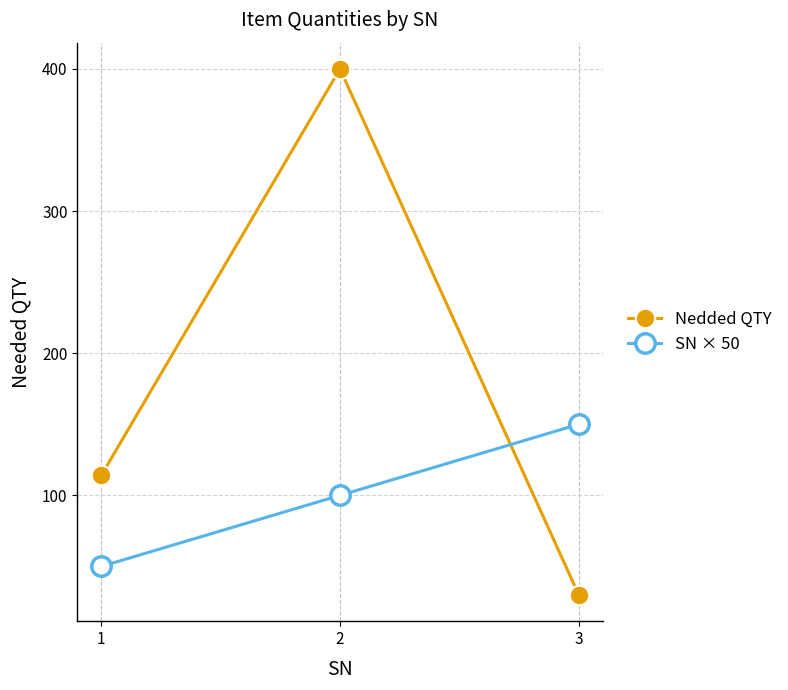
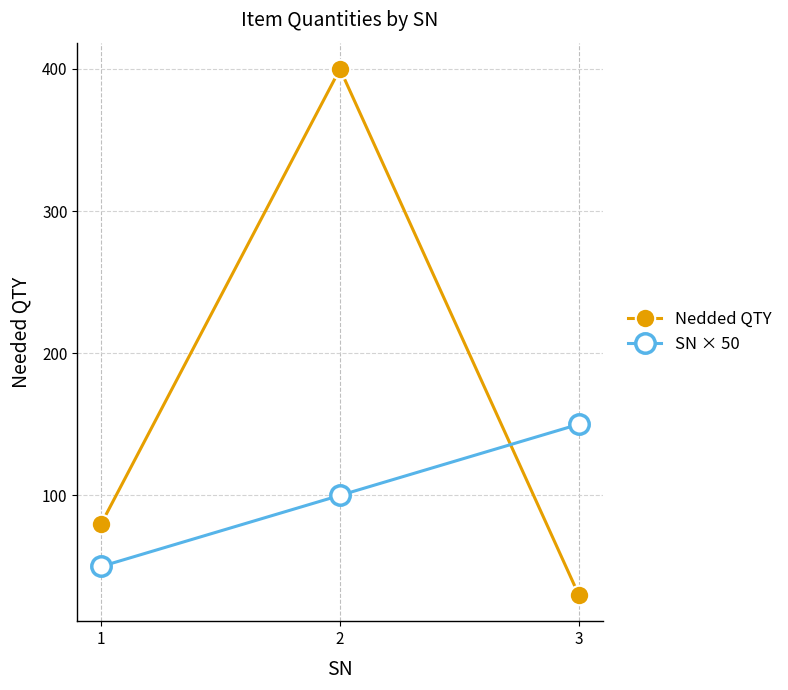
  {
    "Nedded QTY": {
-     "1": 114,
+     "1": 80,
      "2": 400,
      "3": 30
    },
    "SN × 50": {
      "1": 50,
      "2": 100,
      "3": 150
    }
  }
